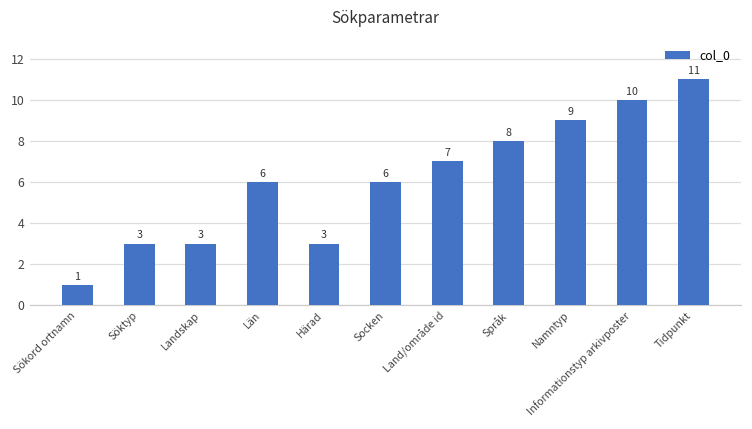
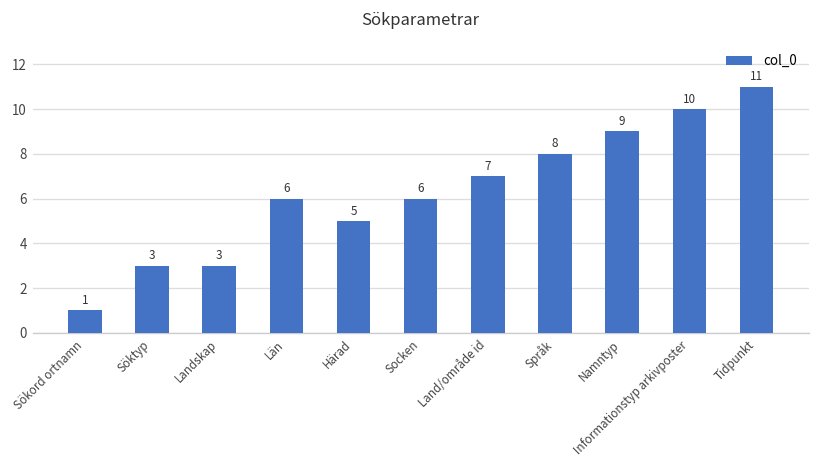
  {
    "Sökord ortnamn": 1,
    "Söktyp": 3,
    "Landskap": 3,
    "Län": 6,
-   "Härad": 3,
+   "Härad": 5,
    "Socken": 6,
    "Land/område id": 7,
    "Språk": 8,
    "Namntyp": 9,
    "Informationstyp arkivposter": 10,
    "Tidpunkt": 11
  }
